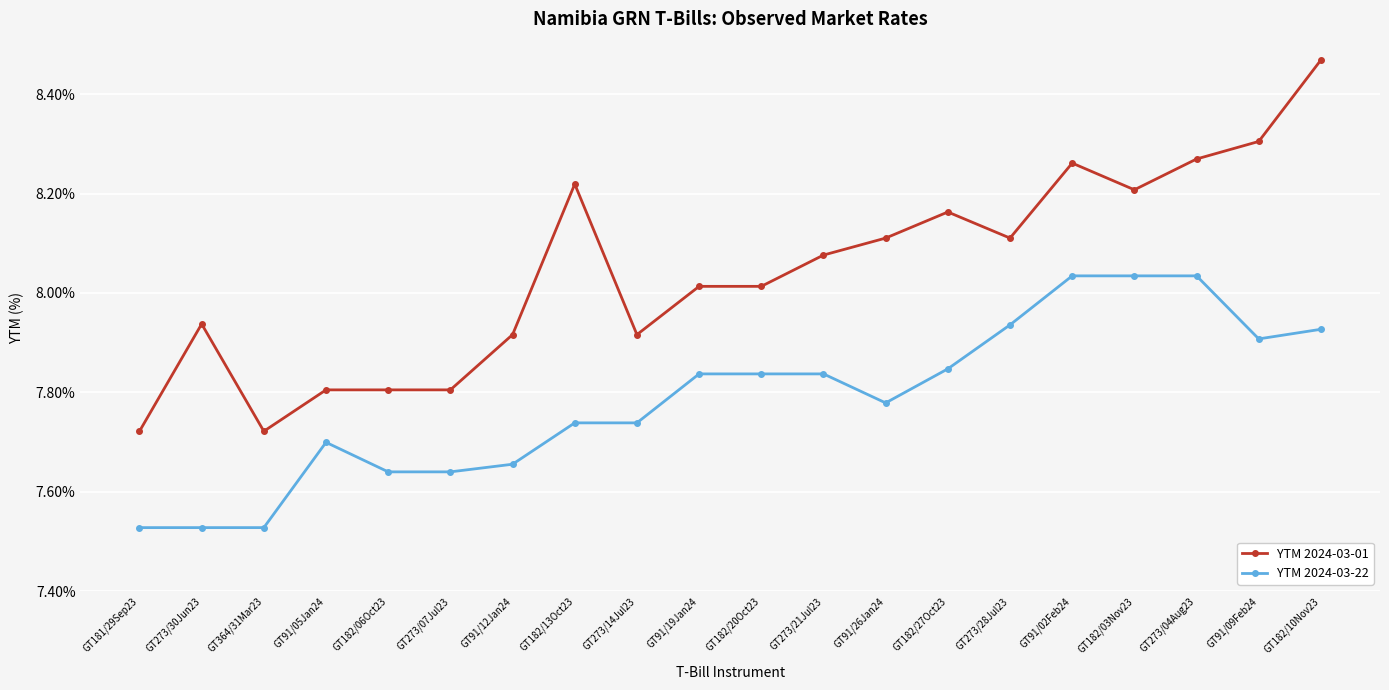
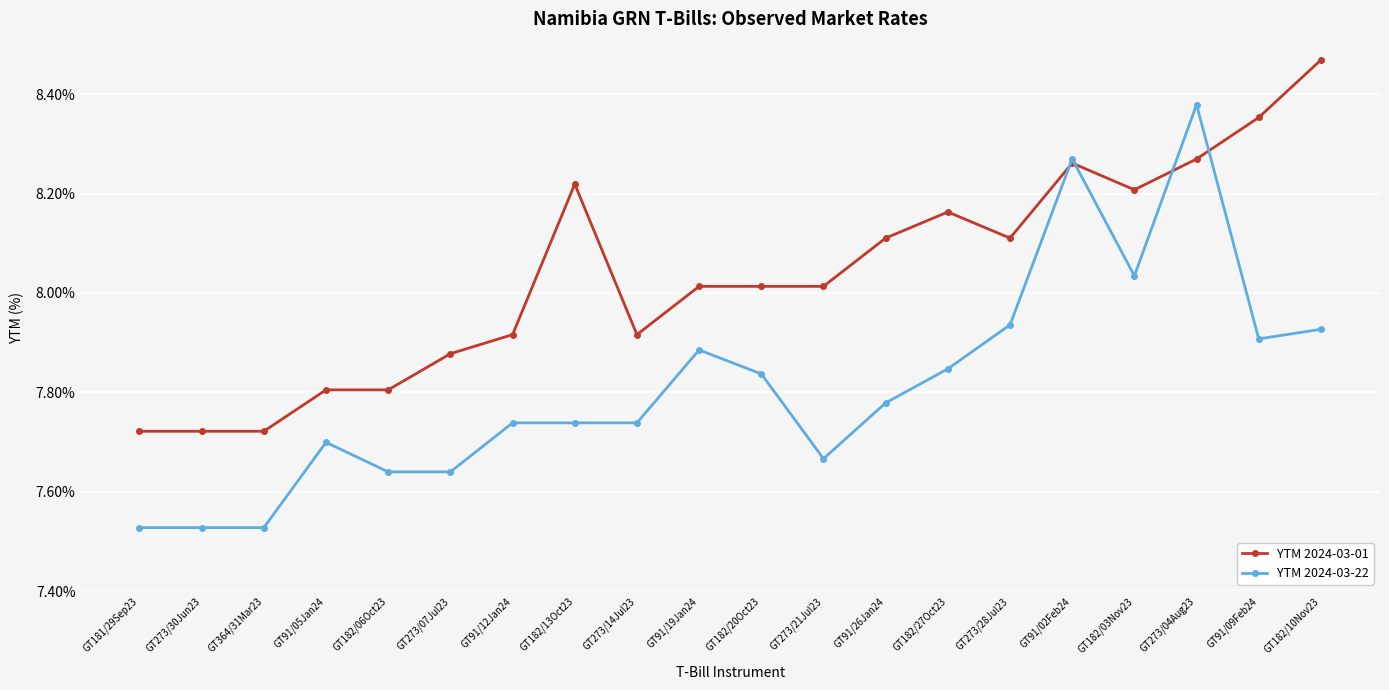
  {
    "YTM 2024-03-01": {
      "GT181/29Sep23": "7.72%",
-     "GT273/30Jun23": "7.94%",
+     "GT273/30Jun23": "7.72%",
      "GT364/31Mar23": "7.72%",
      "GT91/05Jan24": "7.80%",
      "GT182/06Oct23": "7.80%",
-     "GT273/07Jul23": "7.80%",
+     "GT273/07Jul23": "7.88%",
      "GT91/12Jan24": "7.92%",
      "GT182/13Oct23": "8.22%",
      "GT273/14Jul23": "7.92%",
      "GT91/19Jan24": "8.01%",
      "GT182/20Oct23": "8.01%",
-     "GT273/21Jul23": "8.08%",
+     "GT273/21Jul23": "8.01%",
      "GT91/26Jan24": "8.11%",
      "GT182/27Oct23": "8.16%",
      "GT273/28Jul23": "8.11%",
      "GT91/02Feb24": "8.26%",
      "GT182/03Nov23": "8.21%",
      "GT273/04Aug23": "8.27%",
-     "GT91/09Feb24": "8.30%",
+     "GT91/09Feb24": "8.35%",
      "GT182/10Nov23": "8.47%"
    },
    "YTM 2024-03-22": {
      "GT181/29Sep23": "7.53%",
      "GT273/30Jun23": "7.53%",
      "GT364/31Mar23": "7.53%",
      "GT91/05Jan24": "7.70%",
      "GT182/06Oct23": "7.64%",
      "GT273/07Jul23": "7.64%",
-     "GT91/12Jan24": "7.66%",
+     "GT91/12Jan24": "7.74%",
      "GT182/13Oct23": "7.74%",
      "GT273/14Jul23": "7.74%",
-     "GT91/19Jan24": "7.84%",
+     "GT91/19Jan24": "7.89%",
      "GT182/20Oct23": "7.84%",
-     "GT273/21Jul23": "7.84%",
+     "GT273/21Jul23": "7.67%",
      "GT91/26Jan24": "7.78%",
      "GT182/27Oct23": "7.85%",
      "GT273/28Jul23": "7.94%",
-     "GT91/02Feb24": "8.03%",
+     "GT91/02Feb24": "8.27%",
      "GT182/03Nov23": "8.03%",
-     "GT273/04Aug23": "8.03%",
+     "GT273/04Aug23": "8.38%",
      "GT91/09Feb24": "7.91%",
      "GT182/10Nov23": "7.93%"
    }
  }
